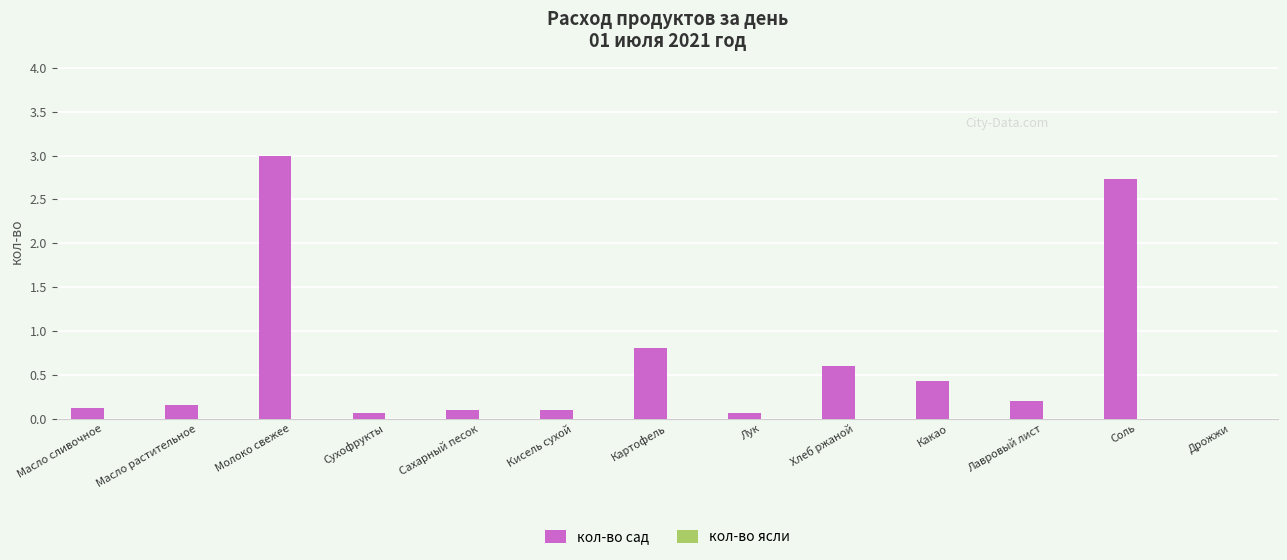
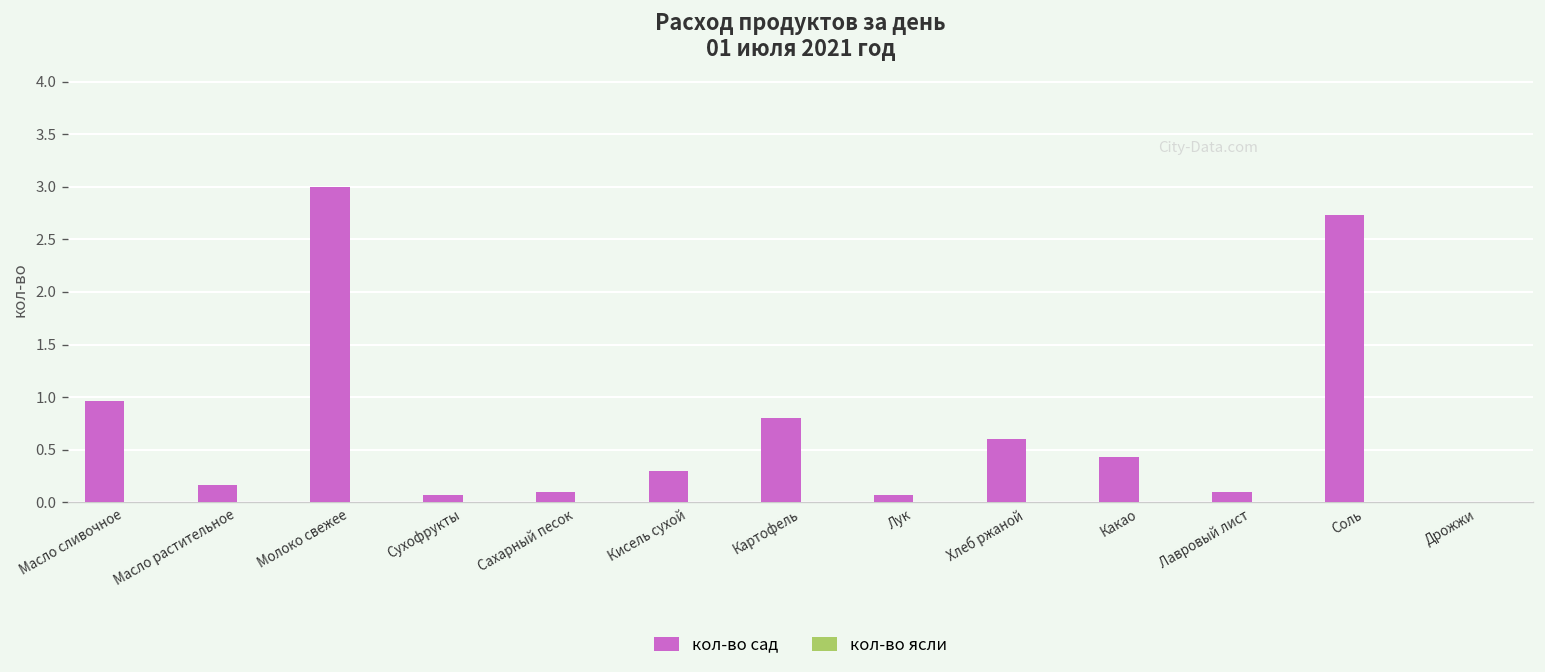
  {
    "кол-во сад": {
-     "Масло сливочное": 0.1,
+     "Масло сливочное": 1.0,
      "Масло растительное": 0.2,
      "Молоко свежее": 3.0,
      "Cухофрукты": 0.1,
      "Сахарный песок": 0.1,
-     "Кисель сухой": 0.1,
+     "Кисель сухой": 0.3,
      "Картофель": 0.8,
      "Лук": 0.1,
      "Хлеб ржаной": 0.6,
      "Какао": 0.4,
-     "Лавровый лист": 0.2,
+     "Лавровый лист": 0.1,
      "Соль": 2.7,
      "Дрожжи": 0.0
    },
    "кол-во ясли": {
      "Масло сливочное": 0.0,
      "Масло растительное": 0.0,
      "Молоко свежее": 0.0,
      "Cухофрукты": 0.0,
      "Сахарный песок": 0.0,
      "Кисель сухой": 0.0,
      "Картофель": 0.0,
      "Лук": 0.0,
      "Хлеб ржаной": 0.0,
      "Какао": 0.0,
      "Лавровый лист": 0.0,
      "Соль": 0.0,
      "Дрожжи": 0.0
    }
  }
